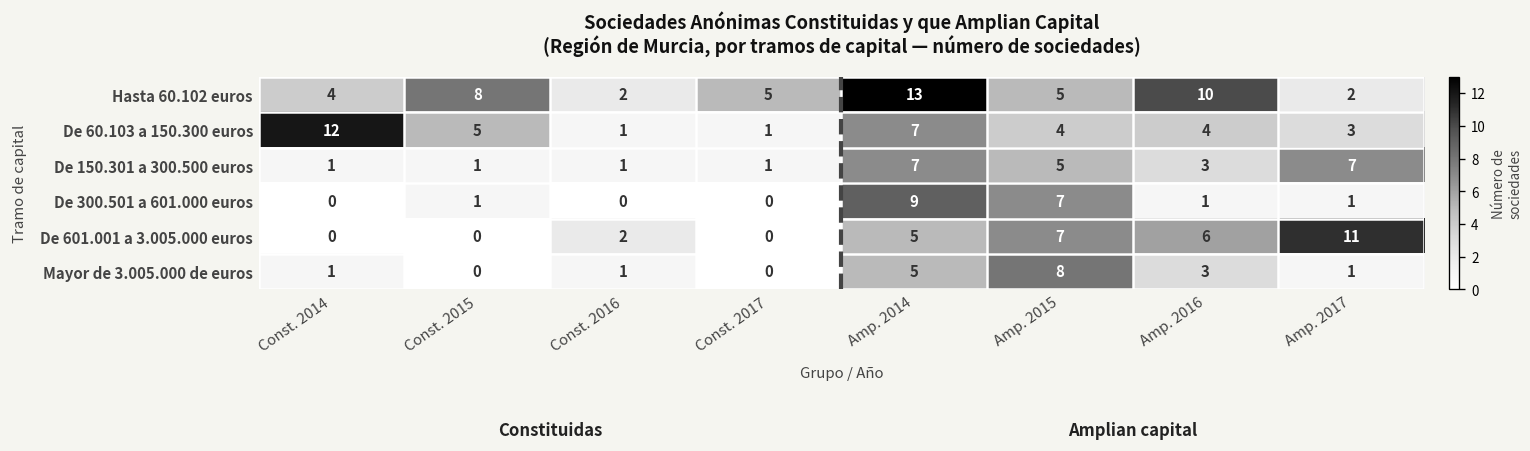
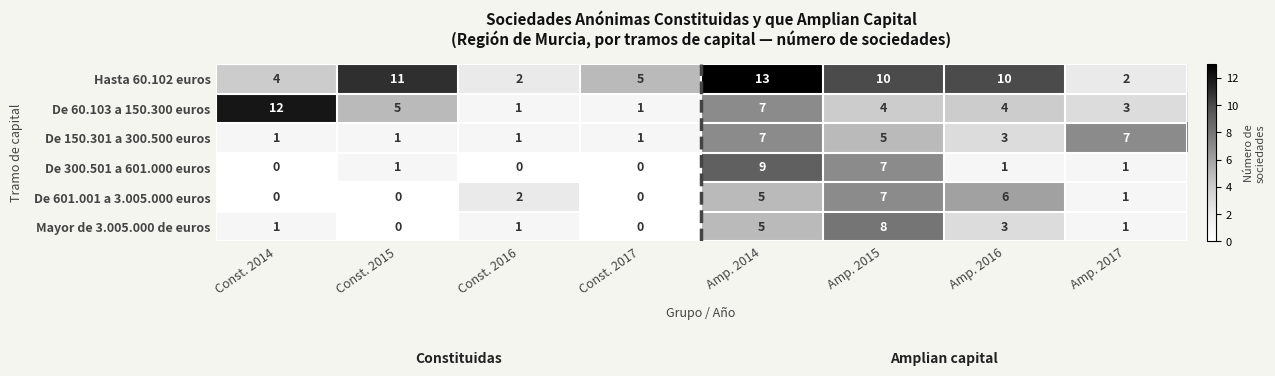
  {
    "Hasta 60.102 euros": {
      "Const. 2014": 4,
-     "Const. 2015": 8,
+     "Const. 2015": 11,
      "Const. 2016": 2,
      "Const. 2017": 5,
      "Amp. 2014": 13,
-     "Amp. 2015": 5,
+     "Amp. 2015": 10,
      "Amp. 2016": 10,
      "Amp. 2017": 2
    },
    "De 60.103 a 150.300 euros": {
      "Const. 2014": 12,
      "Const. 2015": 5,
      "Const. 2016": 1,
      "Const. 2017": 1,
      "Amp. 2014": 7,
      "Amp. 2015": 4,
      "Amp. 2016": 4,
      "Amp. 2017": 3
    },
    "De 150.301 a 300.500 euros": {
      "Const. 2014": 1,
      "Const. 2015": 1,
      "Const. 2016": 1,
      "Const. 2017": 1,
      "Amp. 2014": 7,
      "Amp. 2015": 5,
      "Amp. 2016": 3,
      "Amp. 2017": 7
    },
    "De 300.501 a 601.000 euros": {
      "Const. 2014": 0,
      "Const. 2015": 1,
      "Const. 2016": 0,
      "Const. 2017": 0,
      "Amp. 2014": 9,
      "Amp. 2015": 7,
      "Amp. 2016": 1,
      "Amp. 2017": 1
    },
    "De 601.001 a 3.005.000 euros": {
      "Const. 2014": 0,
      "Const. 2015": 0,
      "Const. 2016": 2,
      "Const. 2017": 0,
      "Amp. 2014": 5,
      "Amp. 2015": 7,
      "Amp. 2016": 6,
-     "Amp. 2017": 11
+     "Amp. 2017": 1
    },
    "Mayor de 3.005.000 de euros": {
      "Const. 2014": 1,
      "Const. 2015": 0,
      "Const. 2016": 1,
      "Const. 2017": 0,
      "Amp. 2014": 5,
      "Amp. 2015": 8,
      "Amp. 2016": 3,
      "Amp. 2017": 1
    }
  }
